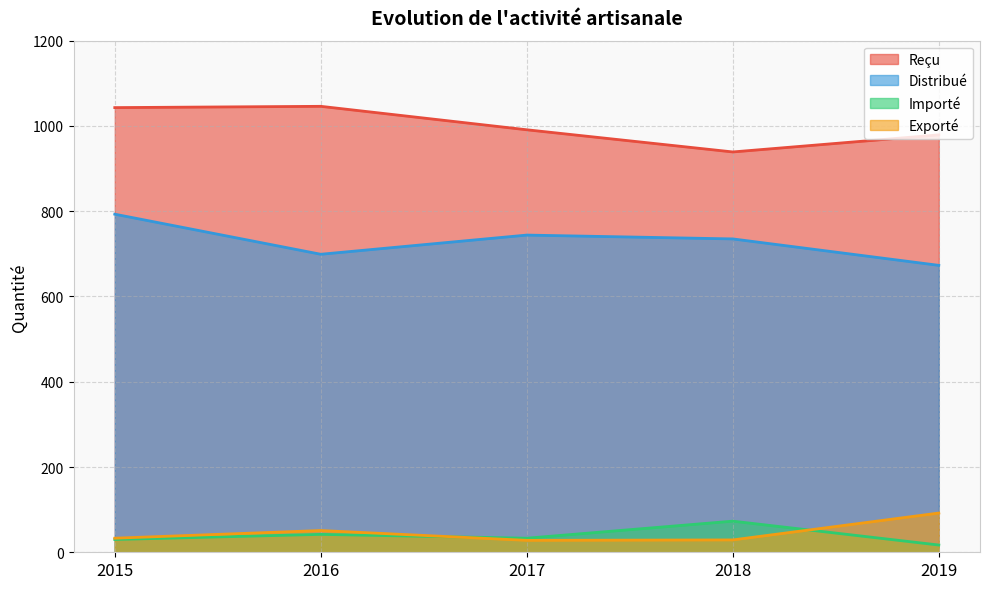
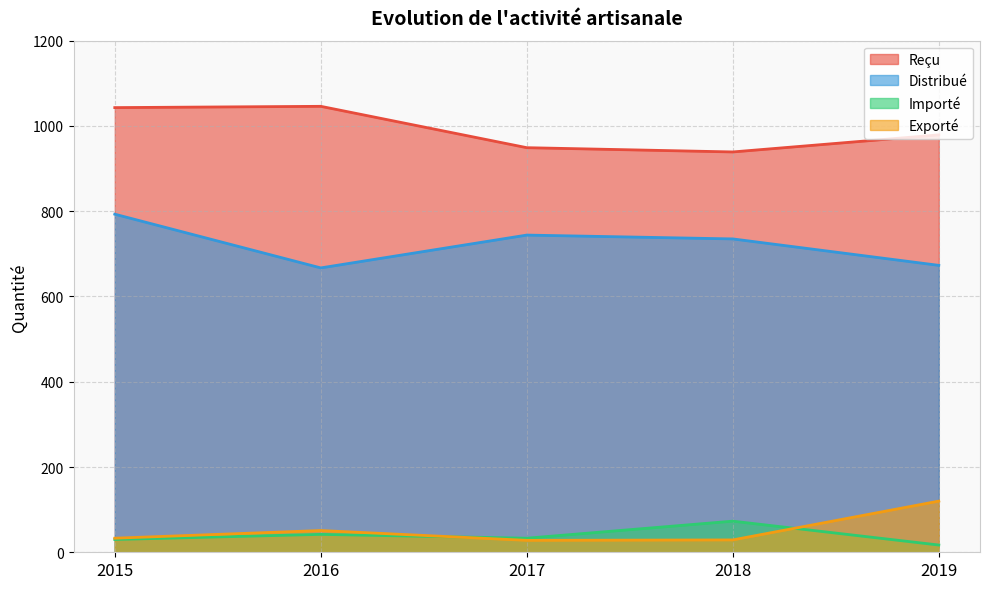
  {
    "Reçu": {
      "2015": 1040,
      "2016": 1050,
-     "2017": 990,
+     "2017": 950,
      "2018": 940
    },
    "Distribué": {
      "2015": 790,
-     "2016": 700,
+     "2016": 670,
      "2017": 740,
      "2018": 740,
      "2019": 670
    },
    "Importé": {
      "2016": 40,
      "2018": 70,
      "2019": 20
    },
    "Exporté": {
      "2016": 50,
      "2018": 30,
-     "2019": 90
+     "2019": 120
    }
  }
